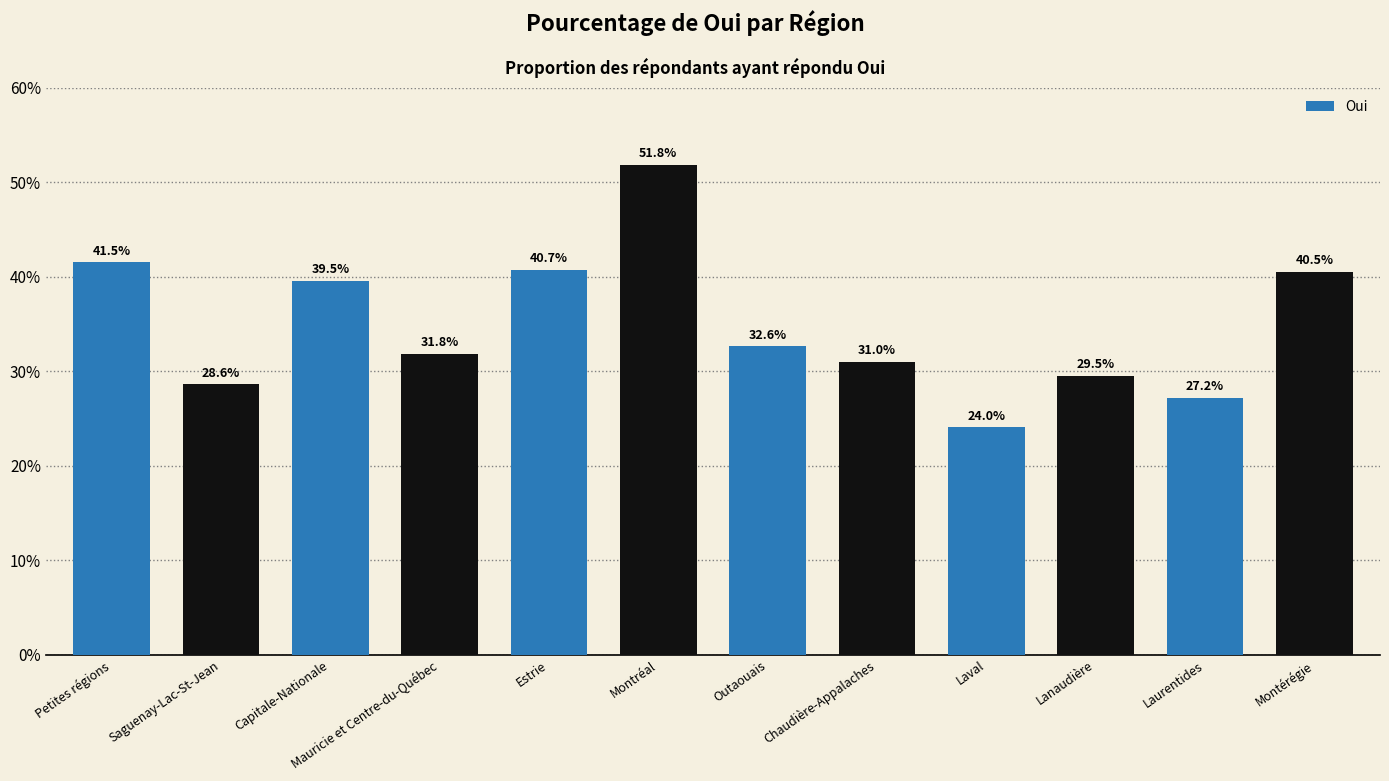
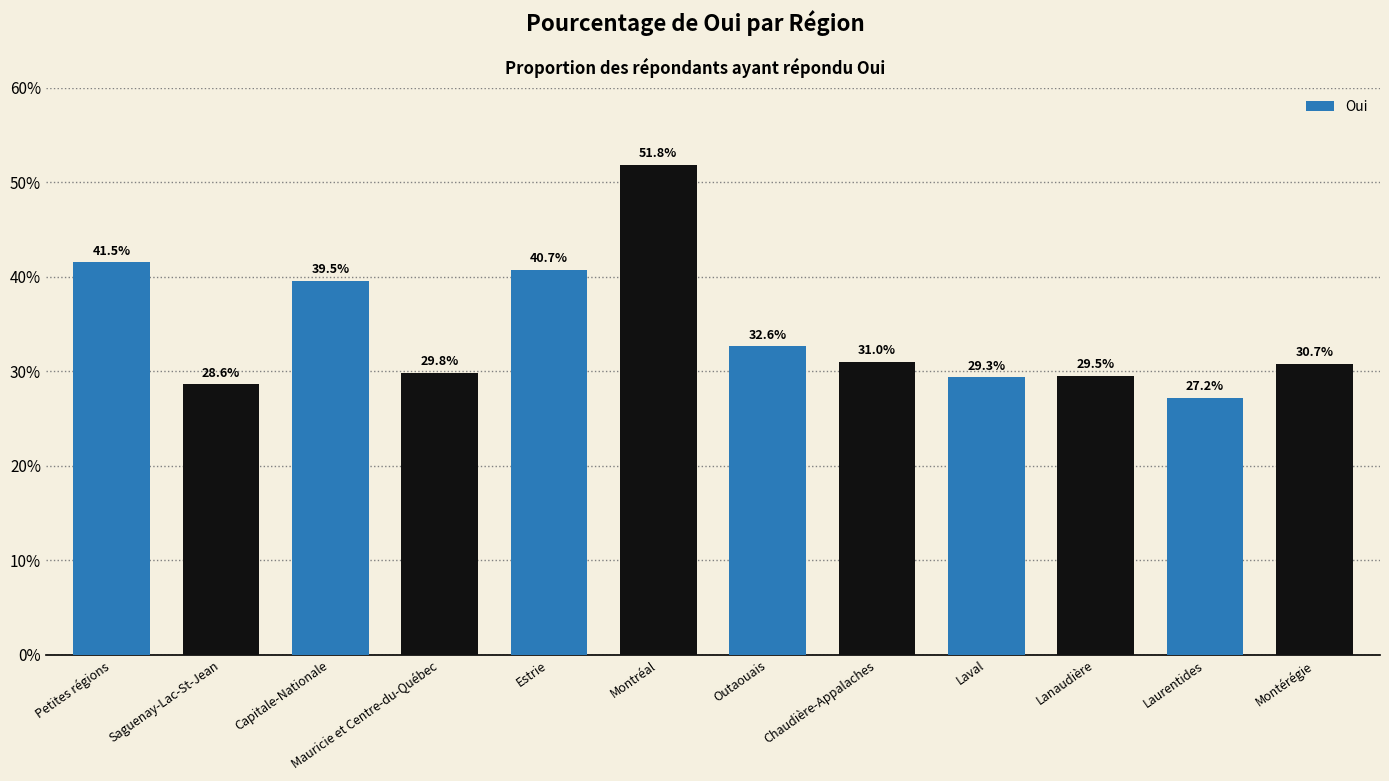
  {
    "Petites régions": "41.5%",
    "Saguenay-Lac-St-Jean": "28.6%",
    "Capitale-Nationale": "39.5%",
-   "Mauricie et Centre-du-Québec": "31.8%",
+   "Mauricie et Centre-du-Québec": "29.8%",
    "Estrie": "40.7%",
    "Montréal": "51.8%",
    "Outaouais": "32.6%",
    "Chaudière-Appalaches": "31.0%",
-   "Laval": "24.0%",
+   "Laval": "29.3%",
    "Lanaudière": "29.5%",
    "Laurentides": "27.2%",
-   "Montérégie": "40.5%"
+   "Montérégie": "30.7%"
  }
